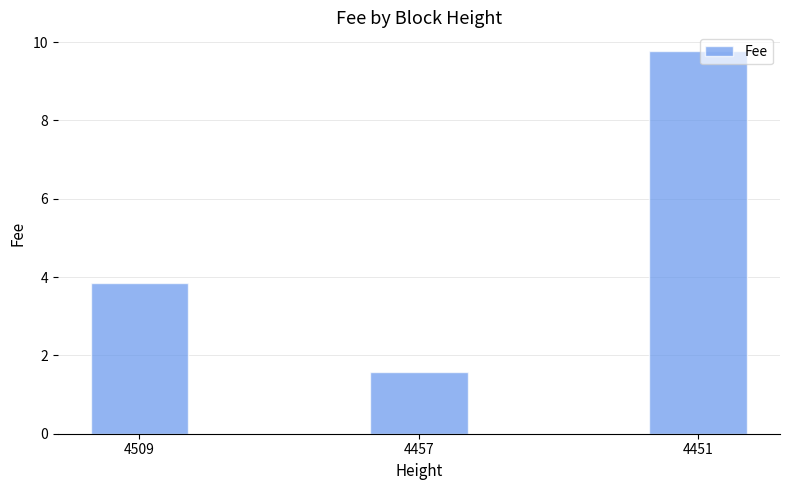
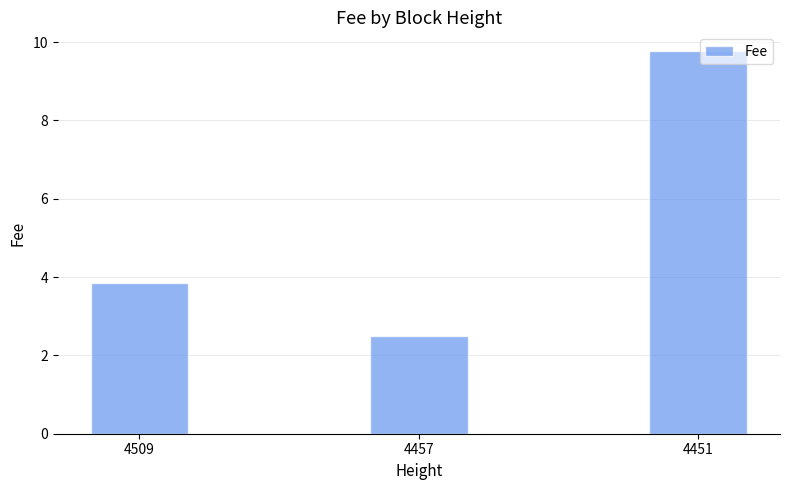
  {
    "4509": 3.9,
-   "4457": 1.6,
+   "4457": 2.5,
    "4451": 9.8
  }
